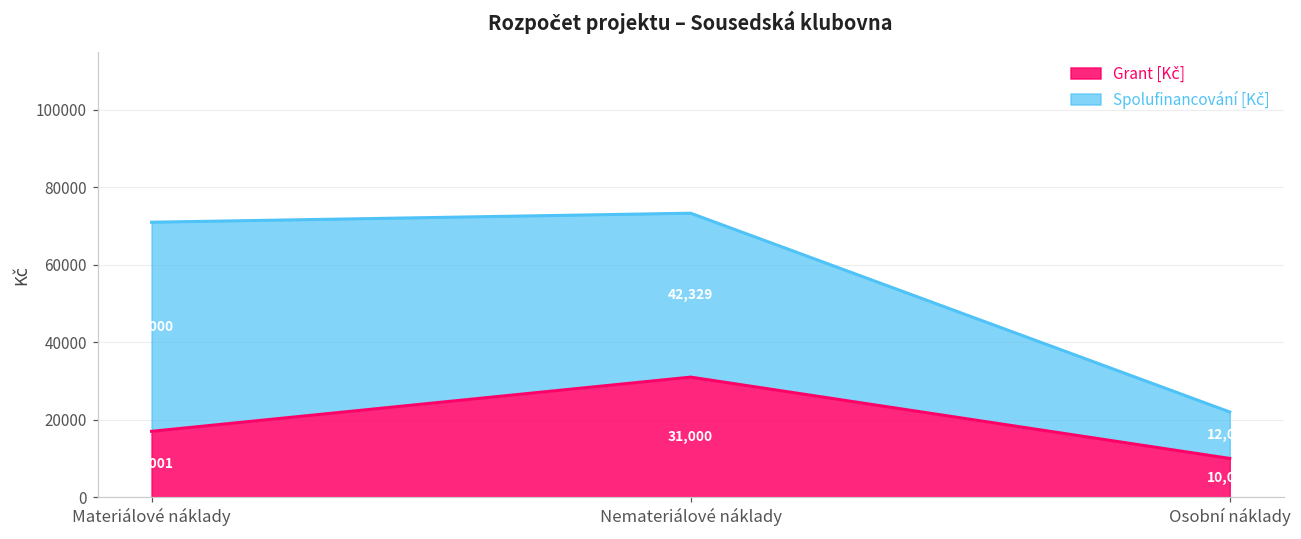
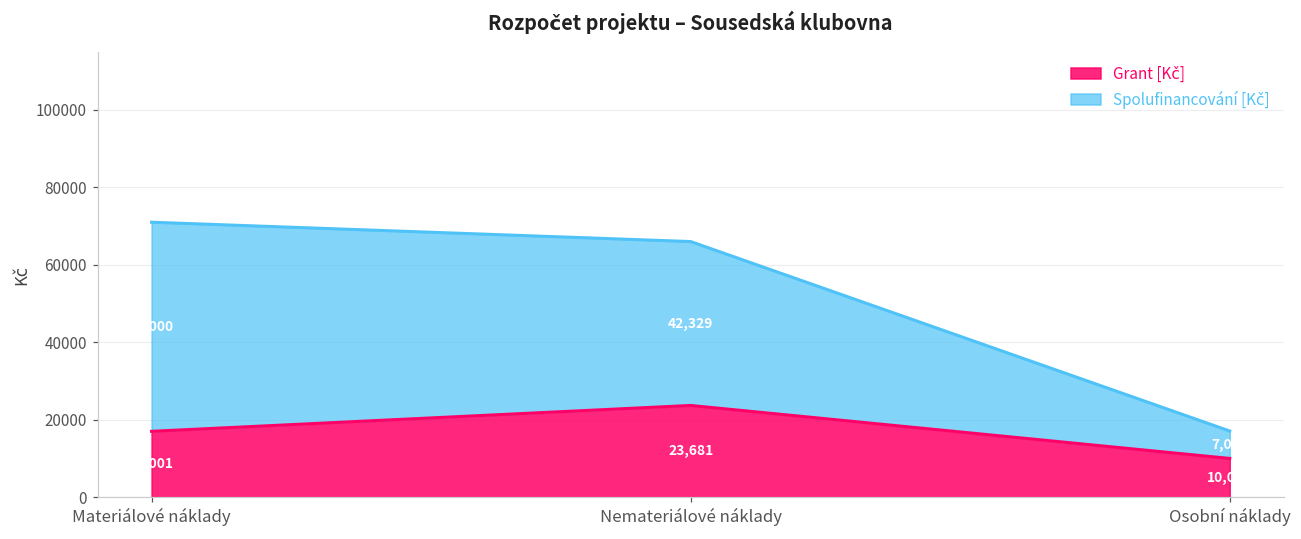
  {
    "Grant [Kč]": {
-     "Nemateriálové náklady": "31,000"
+     "Nemateriálové náklady": "23,681"
    },
    "Spolufinancování [Kč]": {
      "Materiálové náklady": "54000",
      "Nemateriálové náklady": "42000",
-     "Osobní náklady": "12000"
+     "Osobní náklady": "7000"
    }
  }
